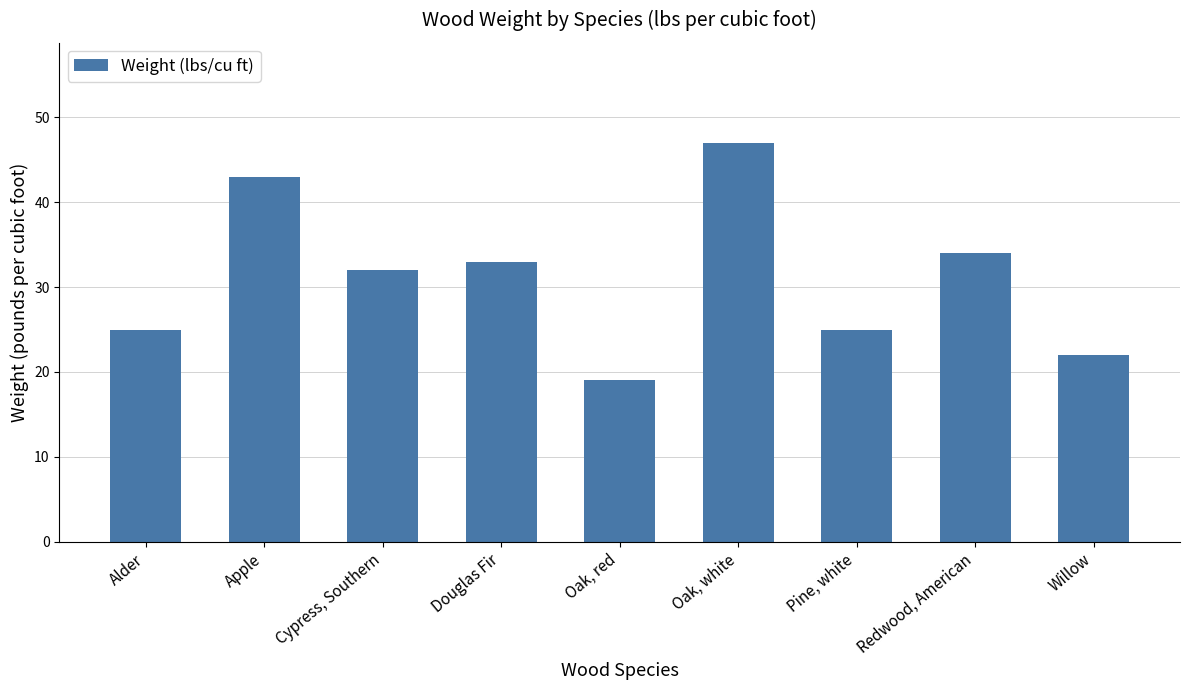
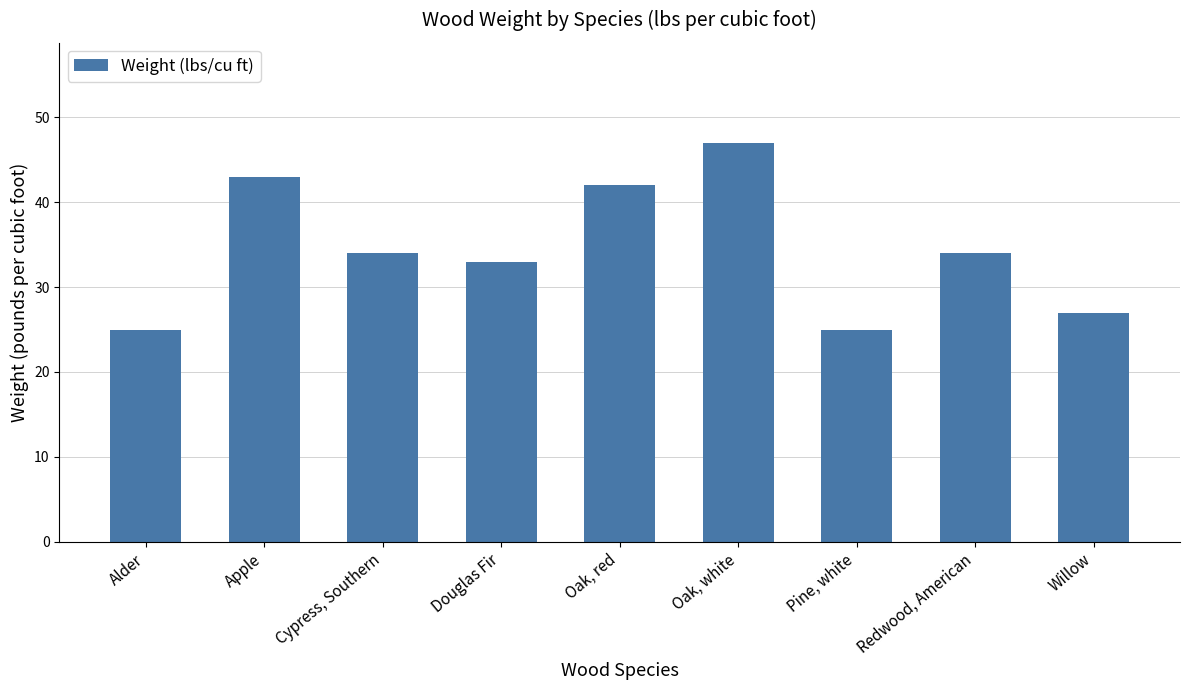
  {
    "Alder": 25,
    "Apple": 43,
-   "Cypress, Southern": 32,
+   "Cypress, Southern": 34,
    "Douglas Fir": 33,
-   "Oak, red": 19,
+   "Oak, red": 42,
    "Oak, white": 47,
    "Pine, white": 25,
    "Redwood, American": 34,
-   "Willow": 22
+   "Willow": 27
  }
